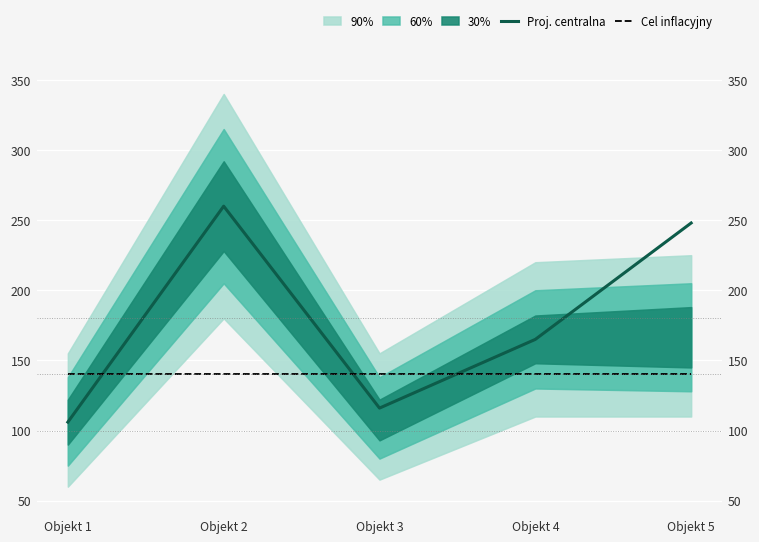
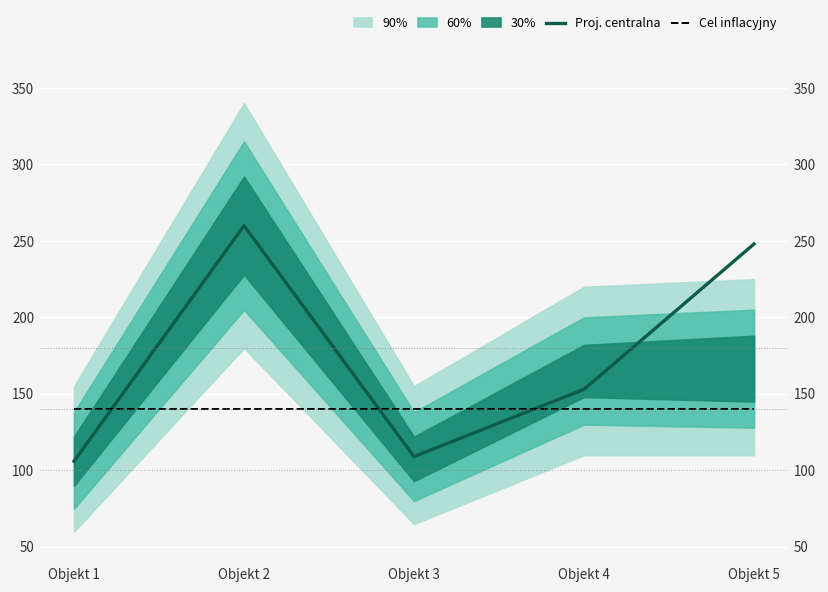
  {
    "Proj. centralna": {
      "Objekt 1": 106,
      "Objekt 2": 260,
-     "Objekt 3": 116,
-     "Objekt 4": 165,
+     "Objekt 3": 109,
+     "Objekt 4": 153,
      "Objekt 5": 248
    },
    "Cel inflacyjny": {
      "Objekt 2": 140,
      "Objekt 4": 140,
      "Objekt 5": 140
    }
  }
